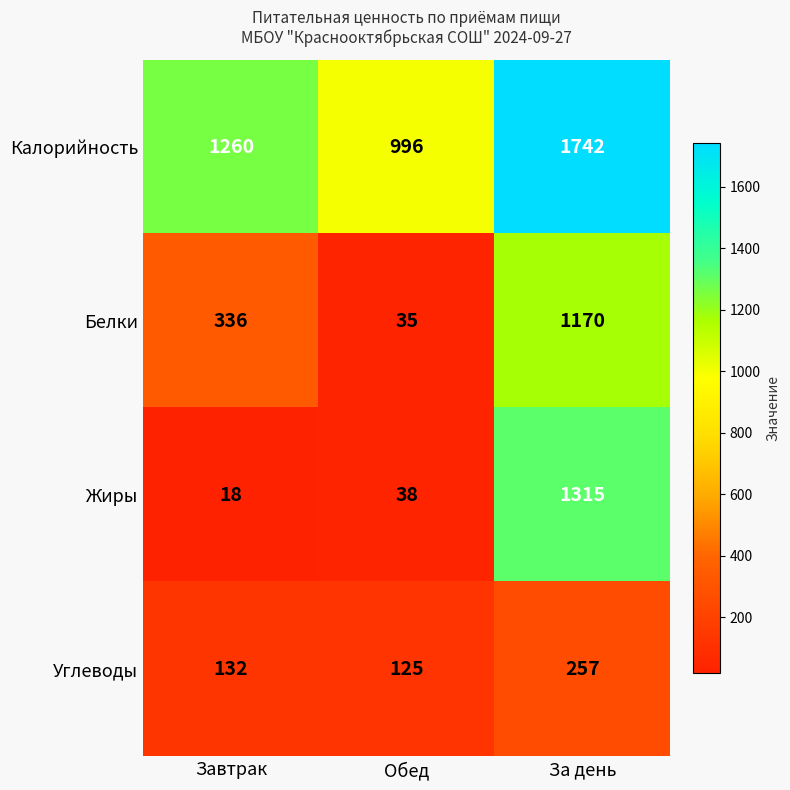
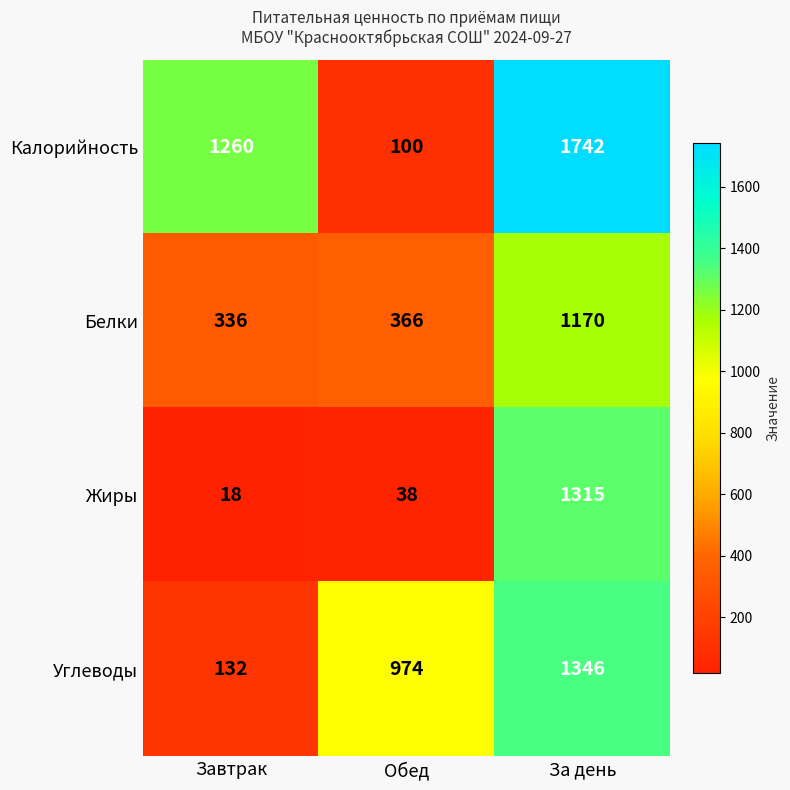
  {
    "Калорийность": {
      "Завтрак": 1260,
-     "Обед": 996,
+     "Обед": 100,
      "За день": 1742
    },
    "Белки": {
      "Завтрак": 336,
-     "Обед": 35,
+     "Обед": 366,
      "За день": 1170
    },
    "Жиры": {
      "Завтрак": 18,
      "Обед": 38,
      "За день": 1315
    },
    "Углеводы": {
      "Завтрак": 132,
-     "Обед": 125,
-     "За день": 257
+     "Обед": 974,
+     "За день": 1346
    }
  }
